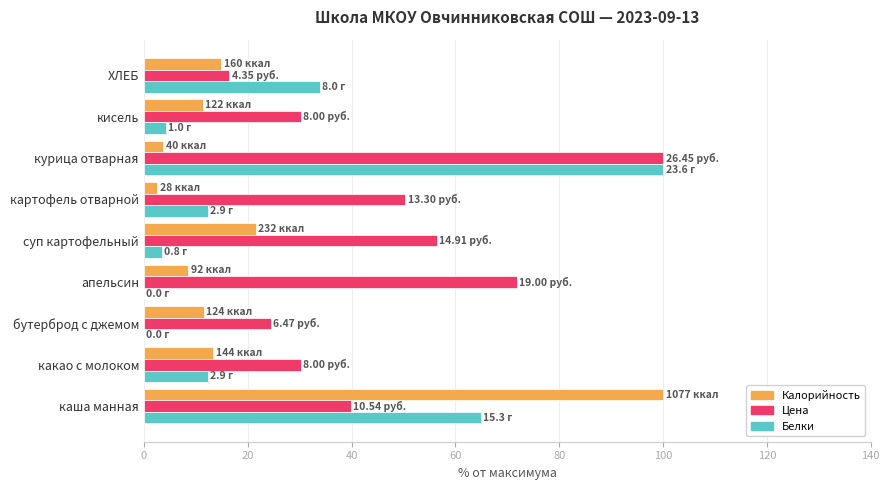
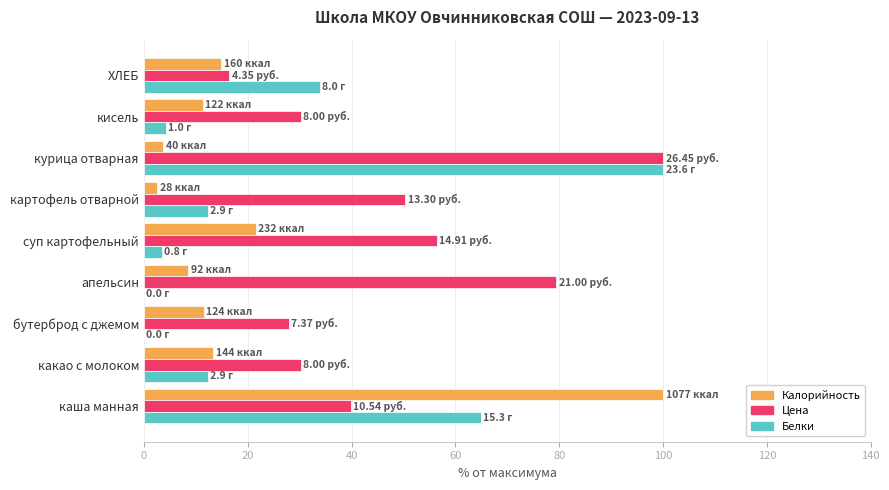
  {
    "Цена": {
-     "апельсин": 19.00,
-     "бутерброд с джемом": 6.47
+     "апельсин": 21.00,
+     "бутерброд с джемом": 7.37
    },
    "Белки": {
      "апельсин": 0.0,
      "бутерброд с джемом": 0.0
    }
  }
